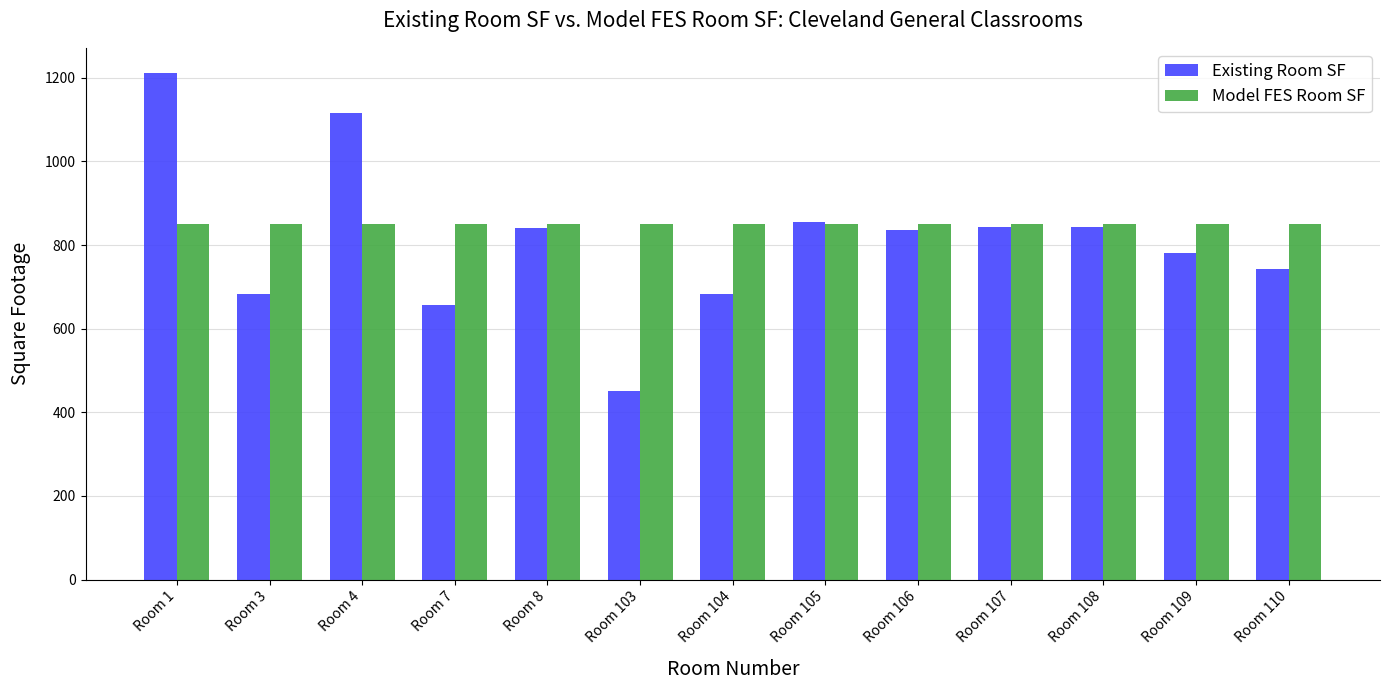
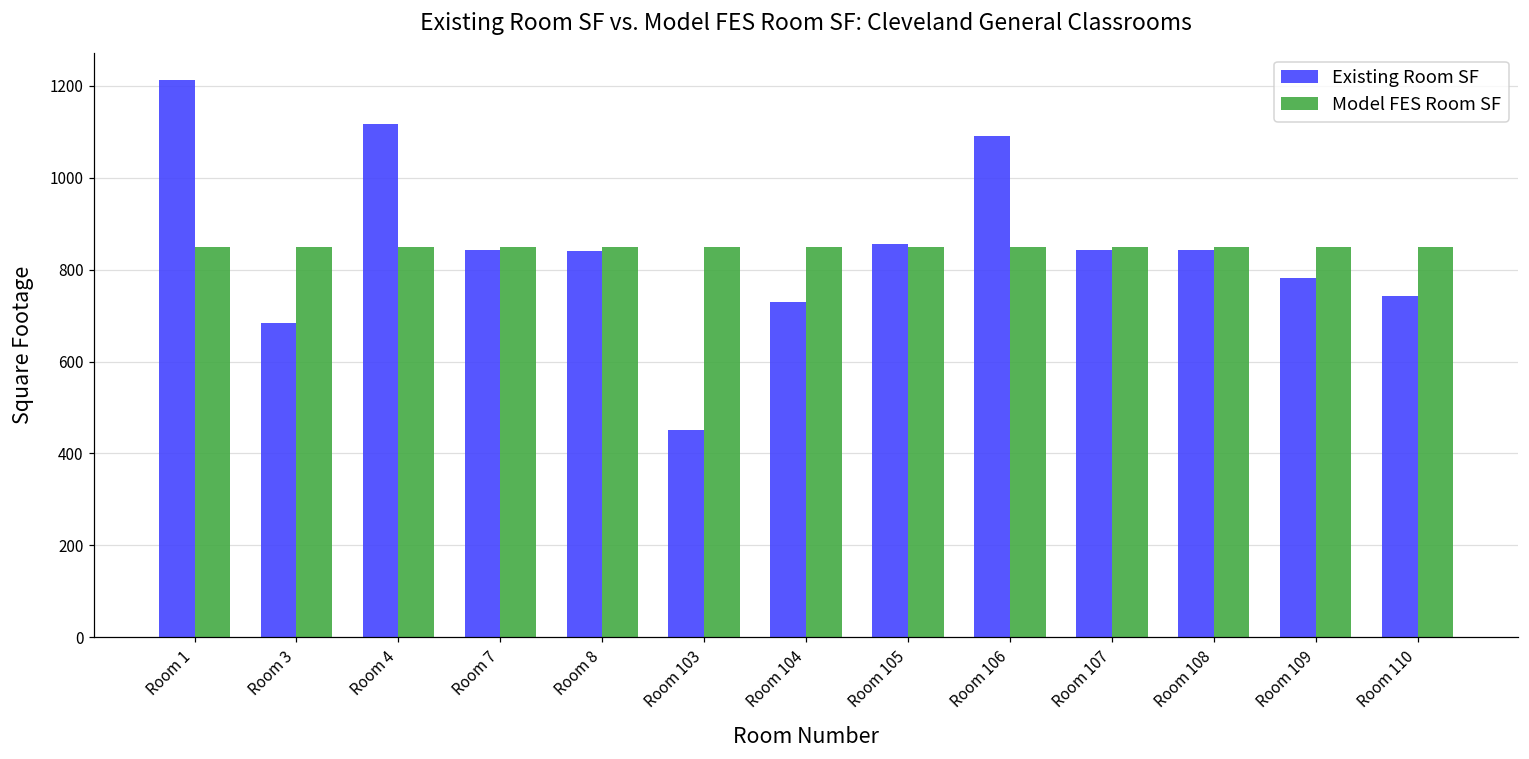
  {
    "Existing Room SF": {
      "Room 1": 1210,
      "Room 3": 680,
      "Room 4": 1120,
-     "Room 7": 660,
+     "Room 7": 840,
      "Room 8": 840,
      "Room 103": 450,
-     "Room 104": 680,
+     "Room 104": 730,
      "Room 105": 860,
-     "Room 106": 840,
+     "Room 106": 1090,
      "Room 107": 840,
      "Room 108": 840,
      "Room 109": 780,
      "Room 110": 740
    },
    "Model FES Room SF": {
      "Room 1": 850,
      "Room 3": 850,
      "Room 4": 850,
      "Room 7": 850,
      "Room 8": 850,
      "Room 103": 850,
      "Room 104": 850,
      "Room 105": 850,
      "Room 106": 850,
      "Room 107": 850,
      "Room 108": 850,
      "Room 109": 850,
      "Room 110": 850
    }
  }
